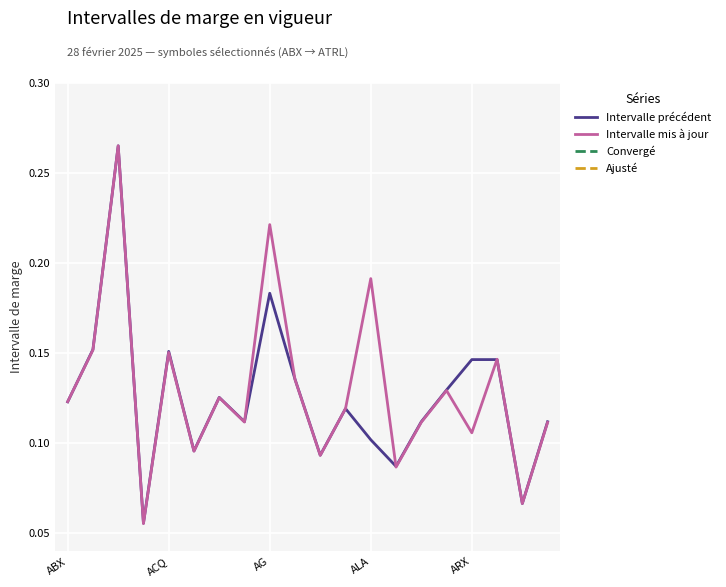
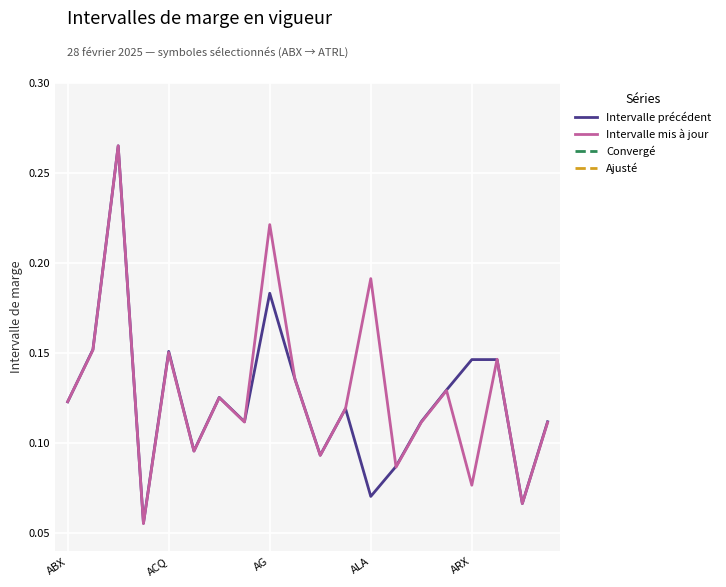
  {
    "Intervalle précédent": {
      "AG": 0.183,
-     "ALA": 0.102,
+     "ALA": 0.071,
      "ARX": 0.146
    },
    "Intervalle mis à jour": {
      "AG": 0.221,
      "ALA": 0.191,
-     "ARX": 0.106
+     "ARX": 0.077
    }
  }
